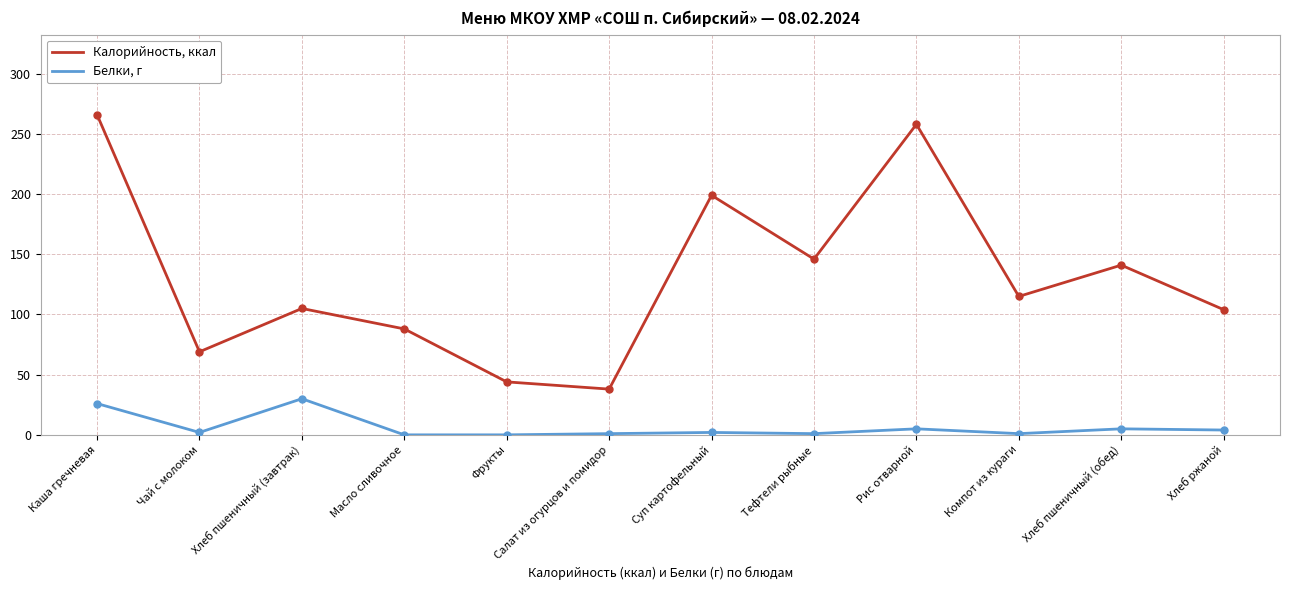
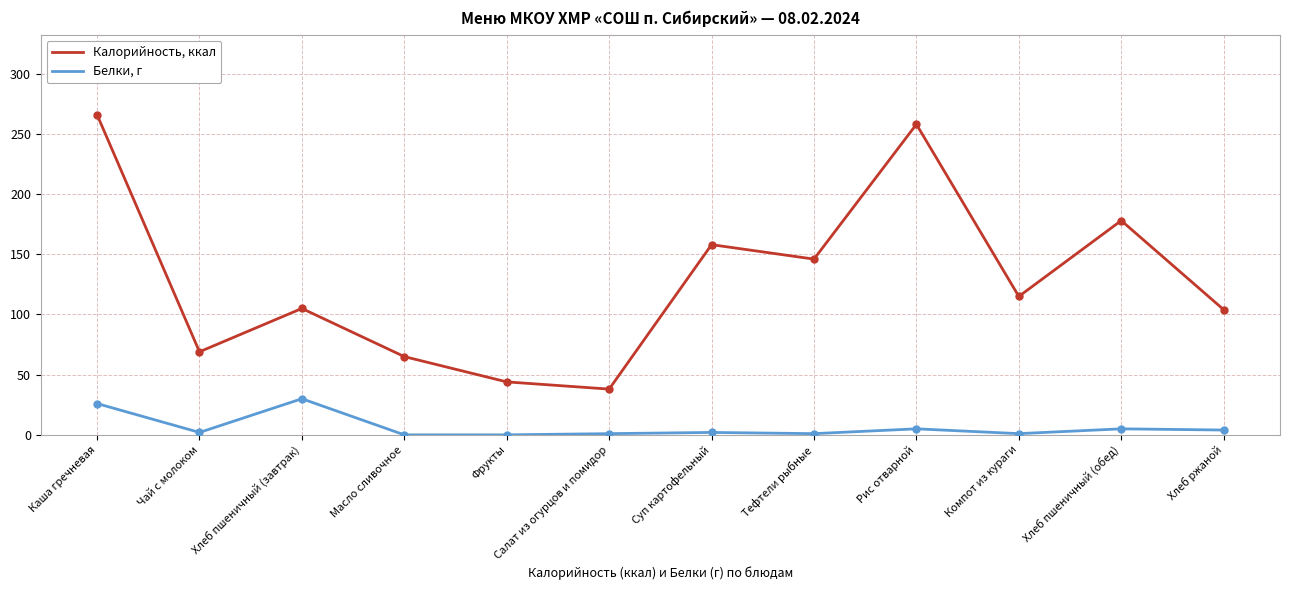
  {
    "Калорийность, ккал": {
      "Каша гречневая": 266,
      "Чай с молоком": 69,
      "Хлеб пшеничный (завтрак)": 105,
-     "Масло сливочное": 88,
+     "Масло сливочное": 65,
      "Фрукты": 44,
      "Салат из огурцов и помидор": 38,
-     "Суп картофельный": 199,
+     "Суп картофельный": 158,
      "Тефтели рыбные": 146,
      "Рис отварной": 258,
      "Компот из кураги": 115,
-     "Хлеб пшеничный (обед)": 141,
+     "Хлеб пшеничный (обед)": 178,
      "Хлеб ржаной": 104
    },
    "Белки, г": {
      "Каша гречневая": 26,
      "Чай с молоком": 2,
      "Хлеб пшеничный (завтрак)": 30,
      "Масло сливочное": 0,
      "Фрукты": 0,
      "Салат из огурцов и помидор": 1,
      "Суп картофельный": 2,
      "Тефтели рыбные": 1,
      "Рис отварной": 5,
      "Компот из кураги": 1,
      "Хлеб пшеничный (обед)": 5,
      "Хлеб ржаной": 4
    }
  }
